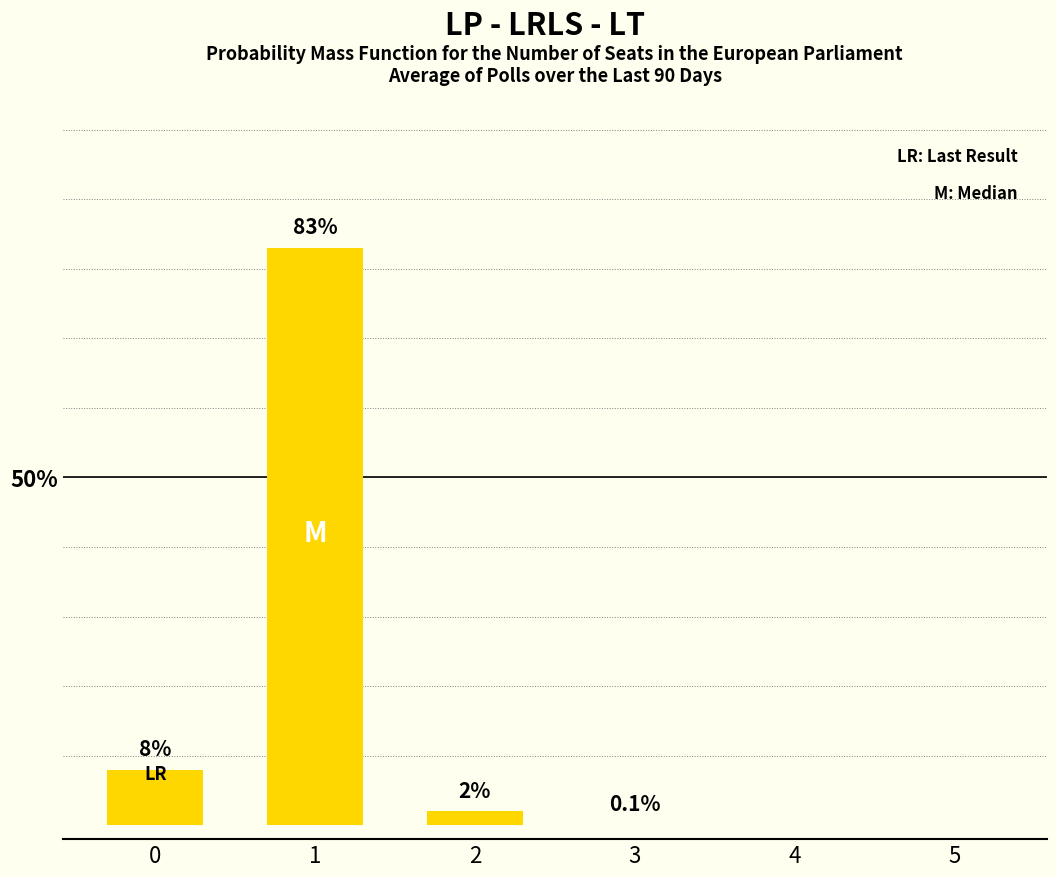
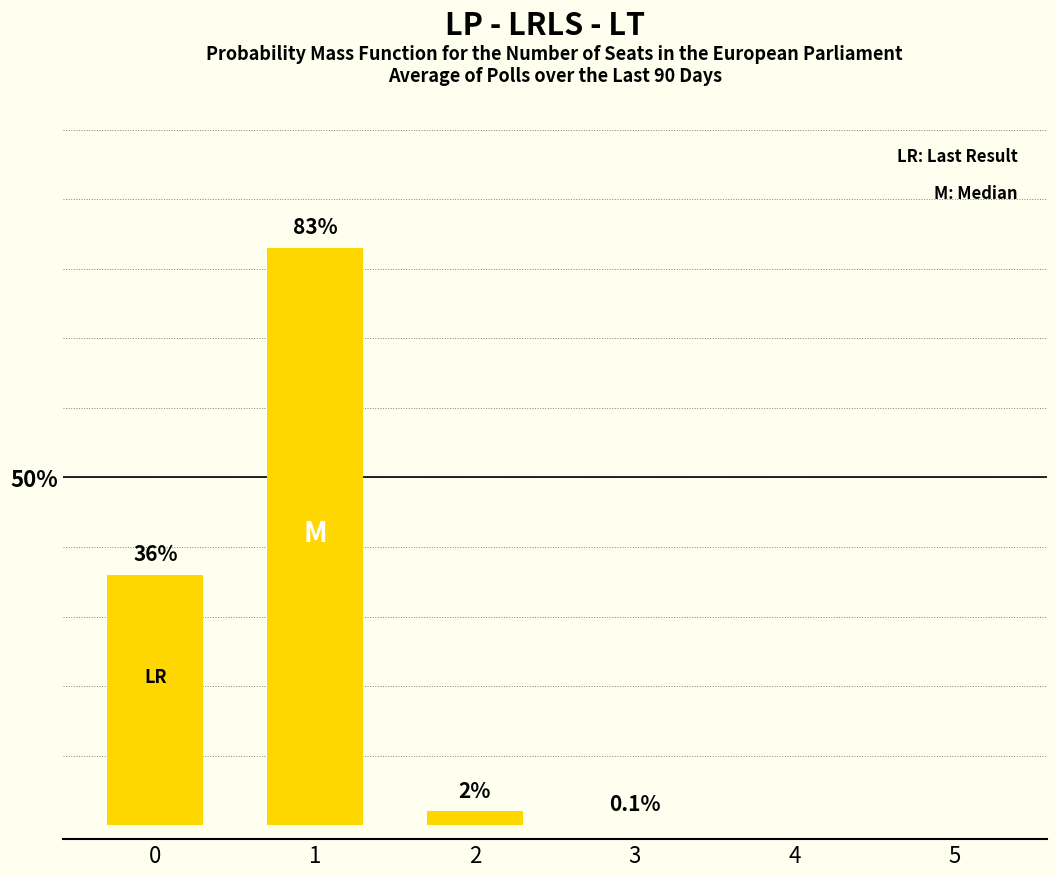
  {
-   "0": "8%",
+   "0": "36%",
    "1": "83%",
    "2": "2%",
    "3": "0.1%"
  }
